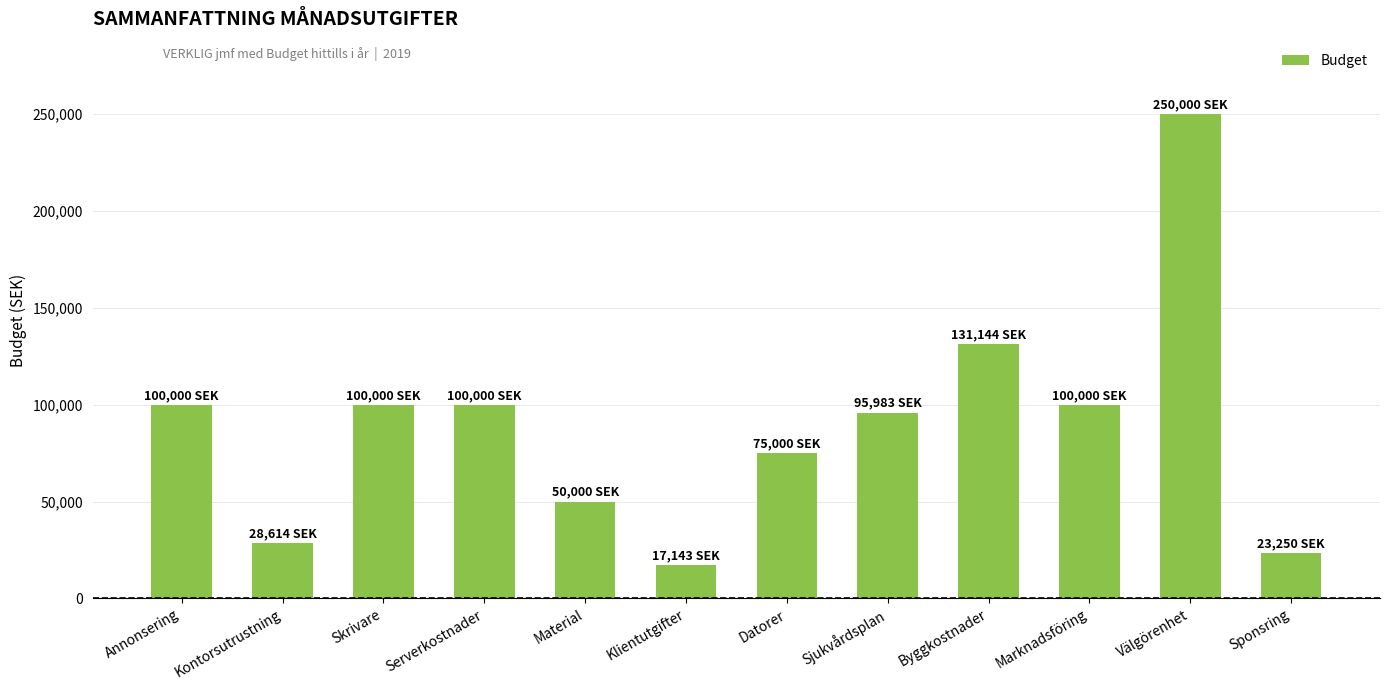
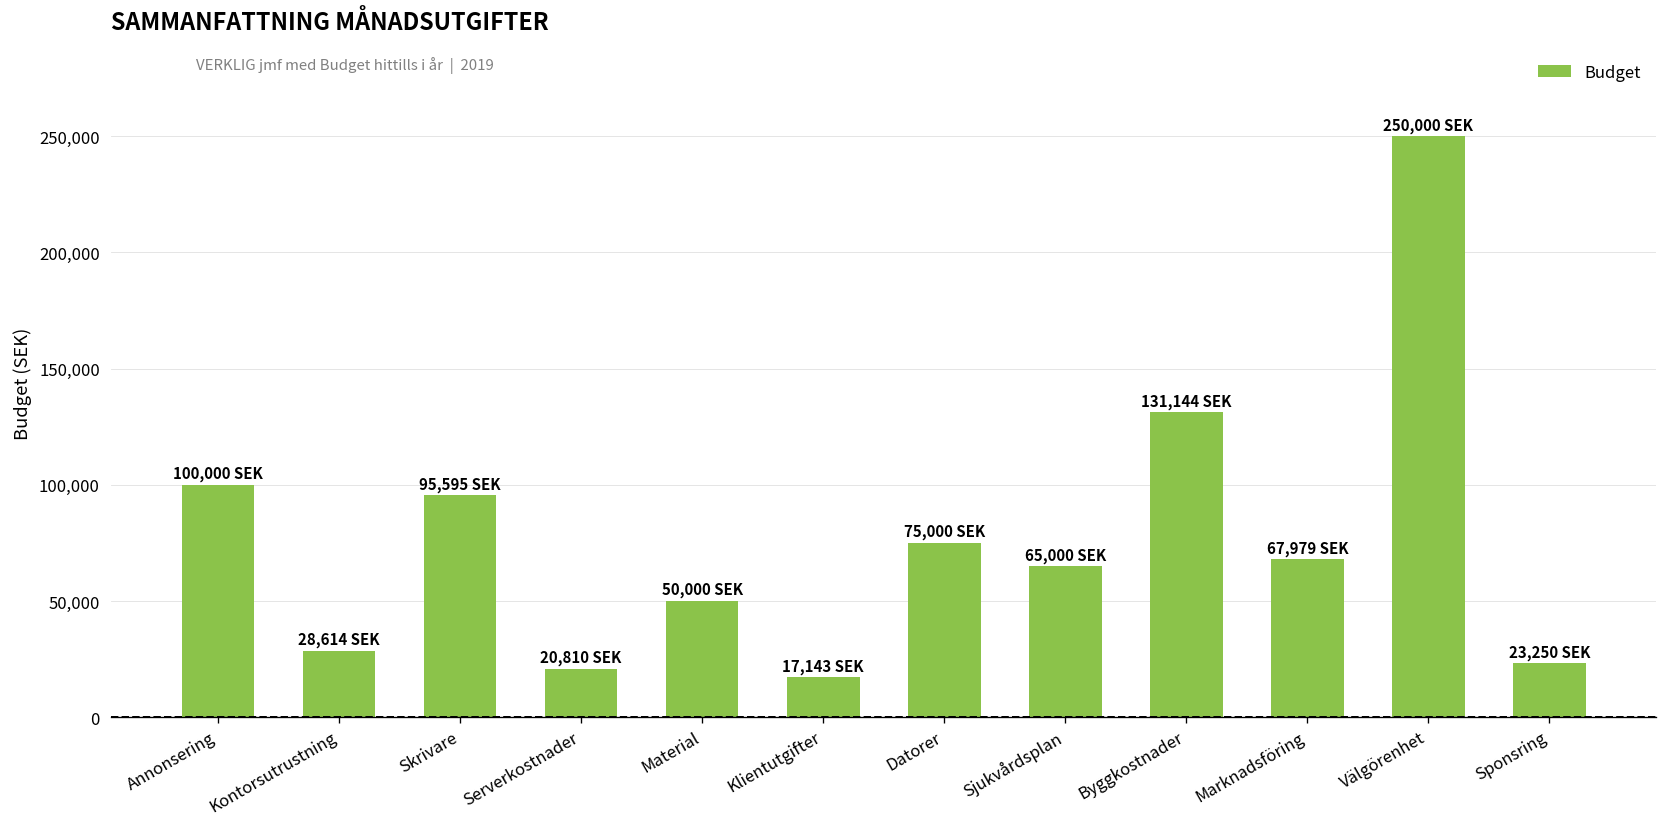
  {
    "Annonsering": "100,000",
    "Kontorsutrustning": "28,614",
-   "Skrivare": "100,000",
-   "Serverkostnader": "100,000",
+   "Skrivare": "95,595",
+   "Serverkostnader": "20,810",
    "Material": "50,000",
    "Klientutgifter": "17,143",
    "Datorer": "75,000",
-   "Sjukvårdsplan": "95,983",
+   "Sjukvårdsplan": "65,000",
    "Byggkostnader": "131,144",
-   "Marknadsföring": "100,000",
+   "Marknadsföring": "67,979",
    "Välgörenhet": "250,000",
    "Sponsring": "23,250"
  }
